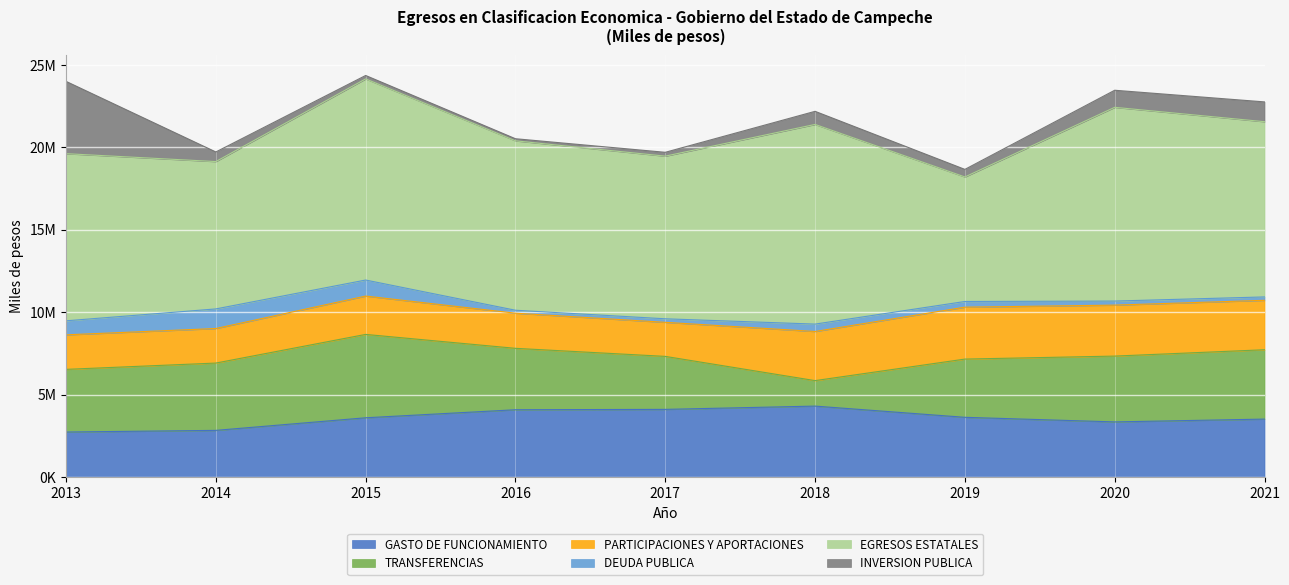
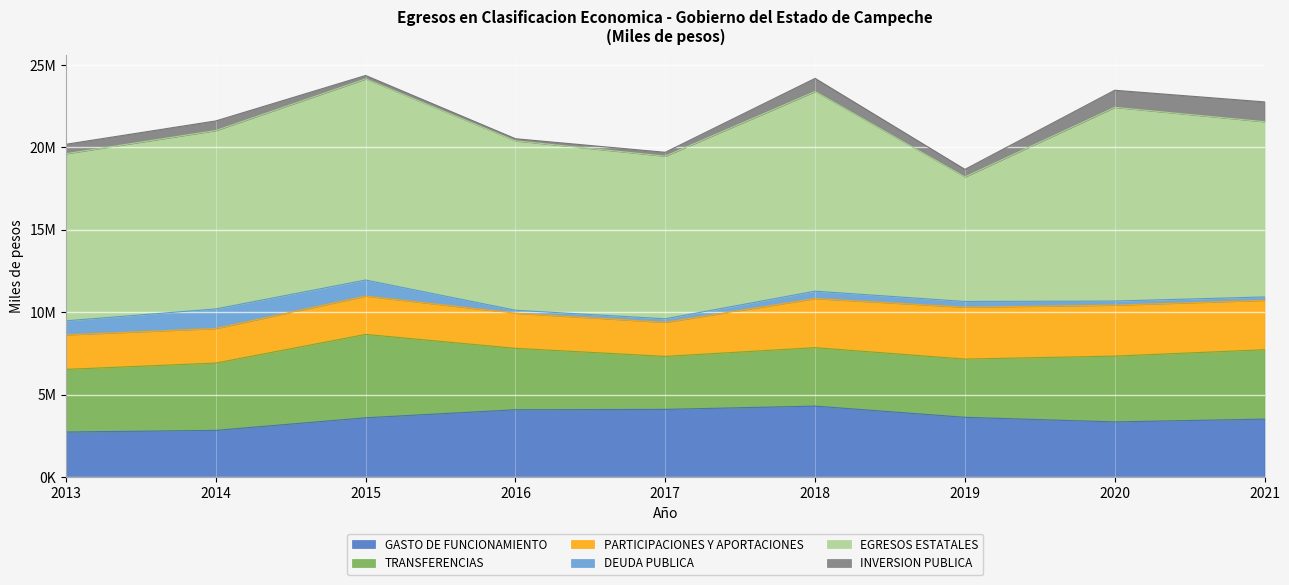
  {
    "TRANSFERENCIAS": {
      "2013": 3800000,
      "2014": 4100000,
      "2015": 5100000,
      "2016": 3700000,
      "2017": 3200000,
-     "2018": 1500000,
+     "2018": 3500000,
      "2019": 3500000,
      "2020": 4000000,
      "2021": 4200000
    },
    "PARTICIPACIONES Y APORTACIONES": {
      "2013": 2100000,
      "2014": 2100000,
      "2015": 2300000,
      "2016": 2100000,
      "2017": 2100000,
      "2018": 3000000,
      "2019": 3100000,
      "2020": 3100000,
      "2021": 3000000
    },
    "EGRESOS ESTATALES": {
      "2013": 10100000,
-     "2014": 8900000,
+     "2014": 10800000,
      "2015": 12200000,
      "2017": 9900000,
      "2018": 12100000,
      "2019": 7600000,
      "2020": 11800000,
      "2021": 10600000
    },
    "INVERSION PUBLICA": {
-     "2013": 4400000,
+     "2013": 600000,
      "2014": 600000,
      "2015": 200000,
      "2017": 200000,
      "2018": 800000,
      "2019": 500000,
      "2020": 1000000,
      "2021": 1200000
    }
  }
